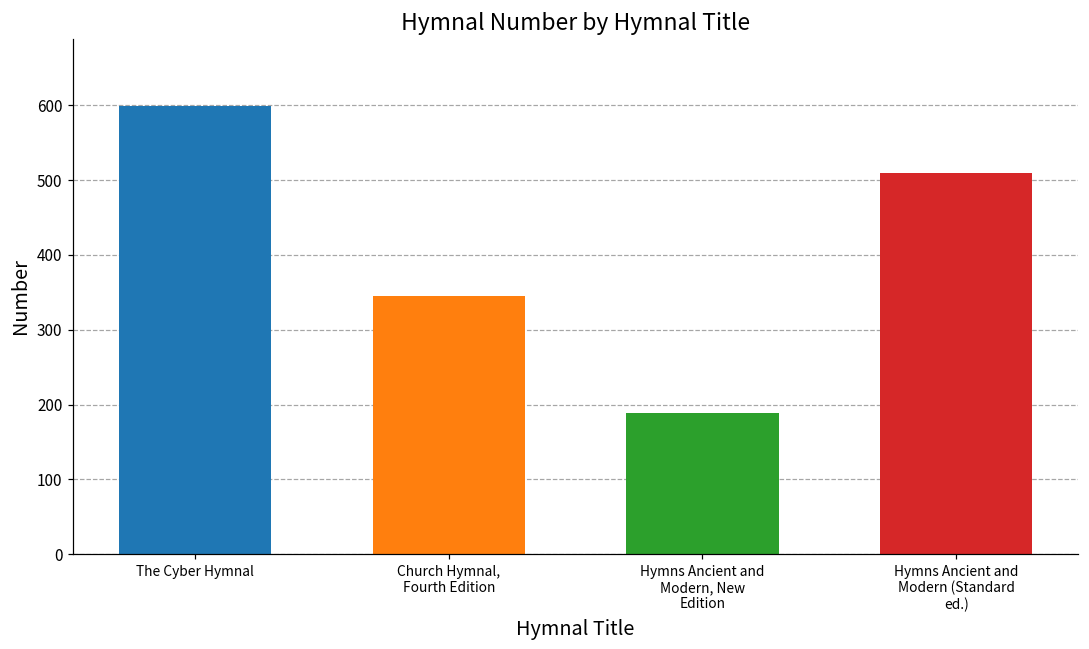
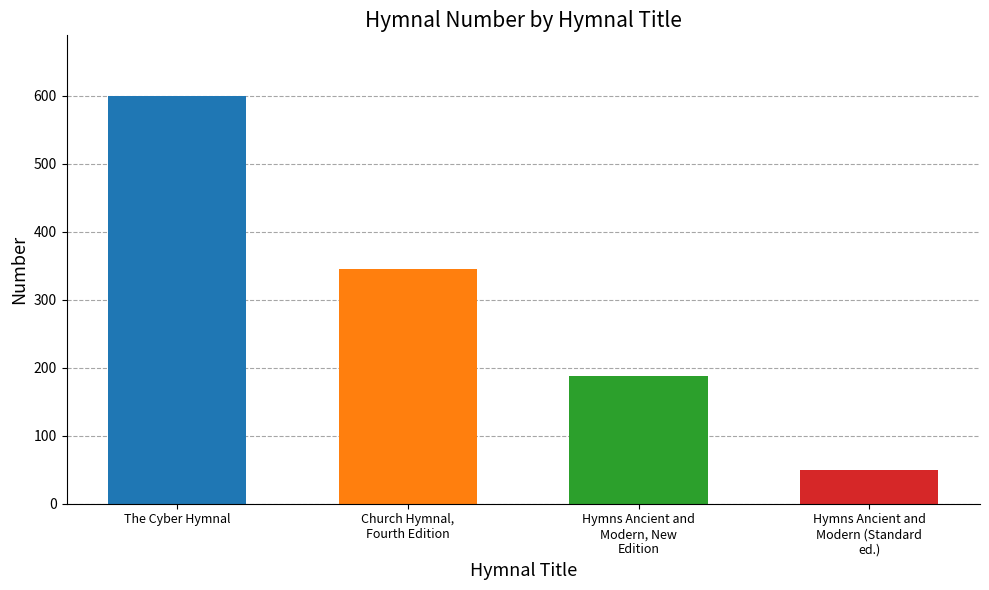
  {
    "The Cyber Hymnal": 600,
    "Church Hymnal, Fourth Edition": 350,
    "Hymns Ancient and Modern, New Edition": 190,
-   "Hymns Ancient and Modern (Standard ed.)": 510
+   "Hymns Ancient and Modern (Standard ed.)": 50
  }
